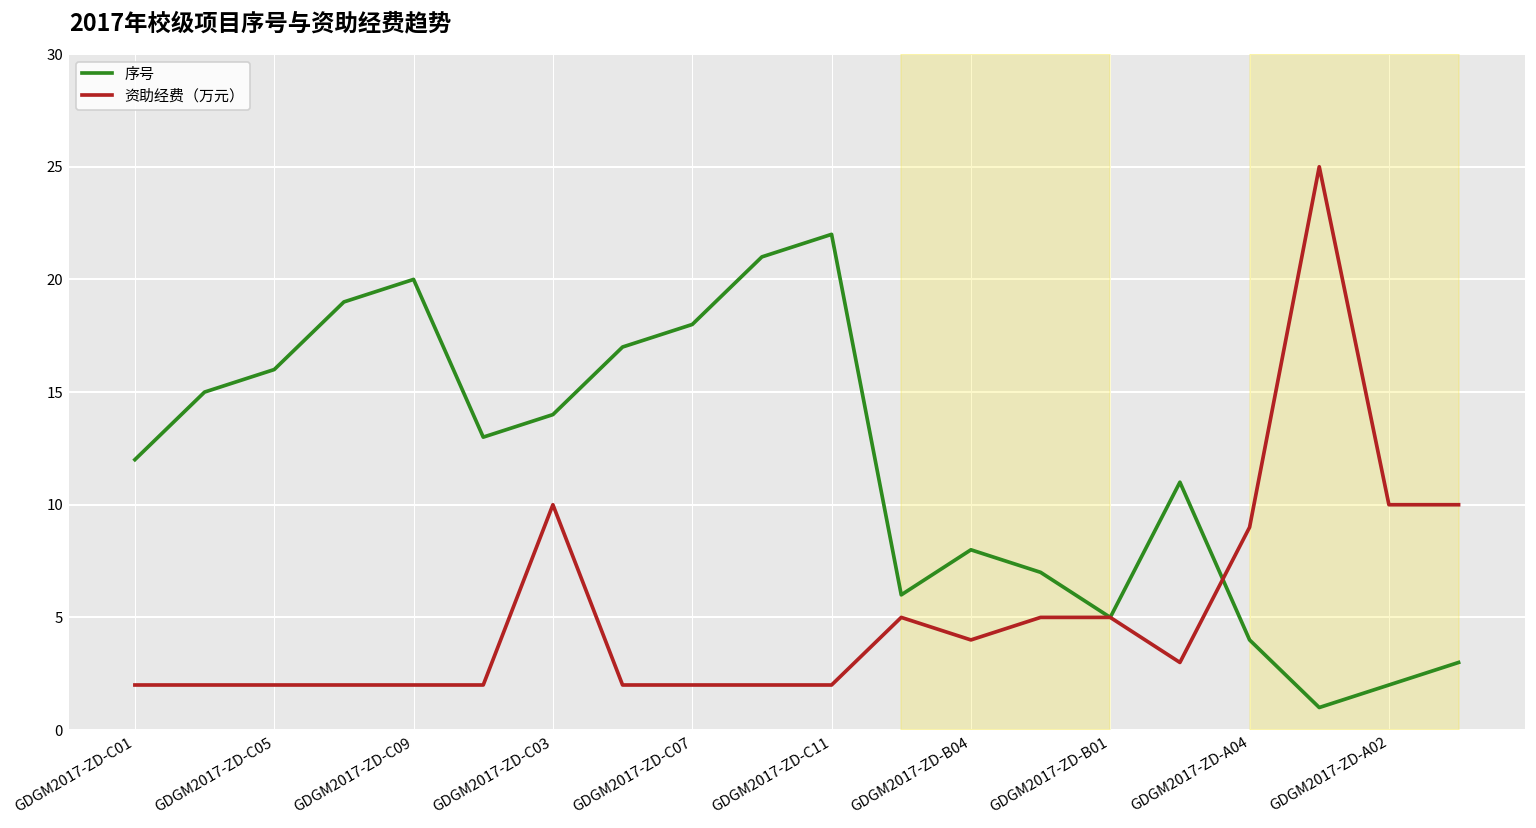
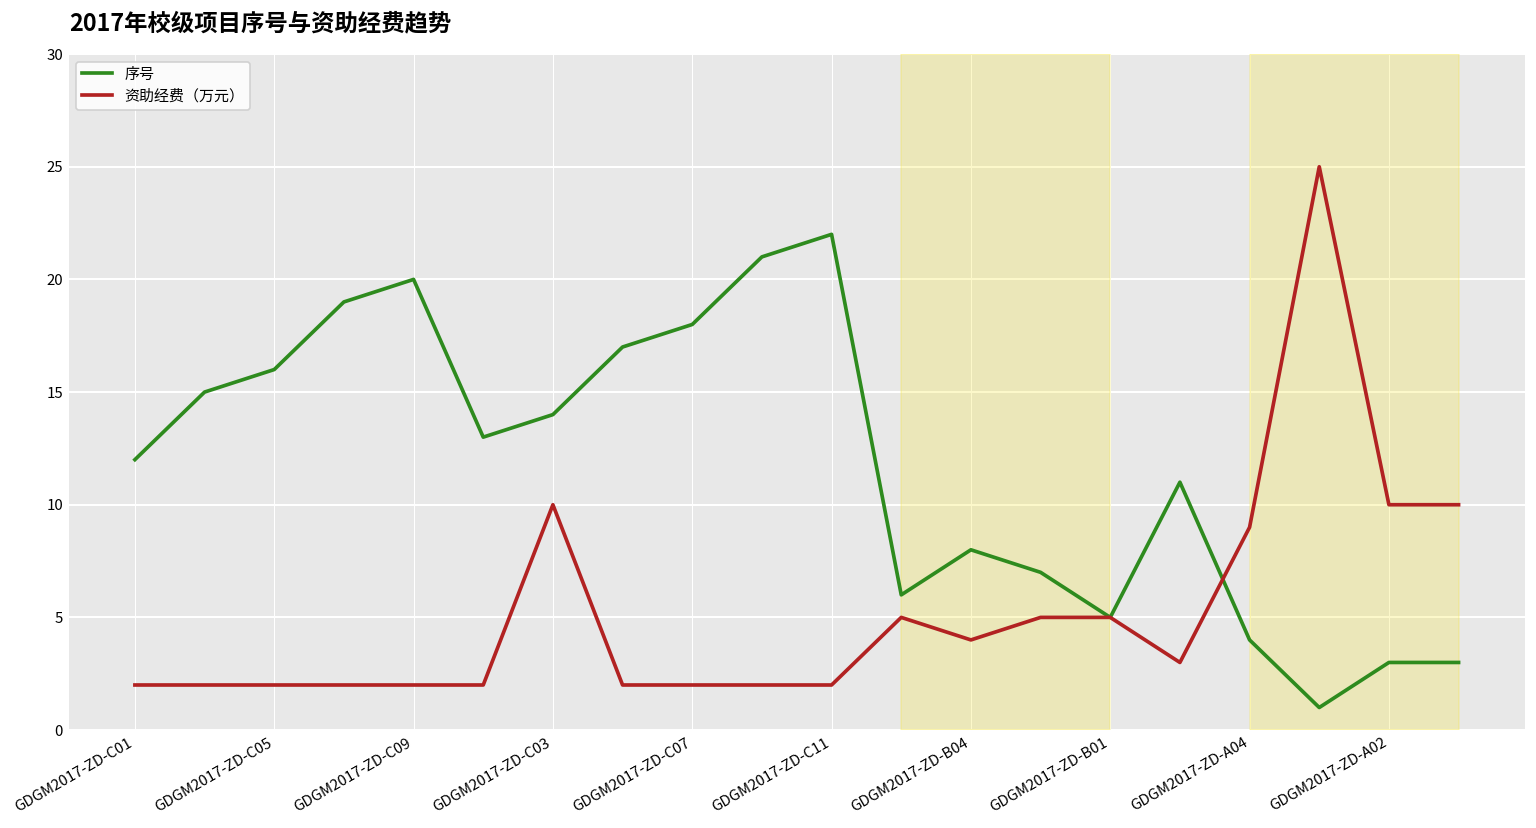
  {
    "序号": {
      "GDGM2017-ZD-C01": 12,
      "GDGM2017-ZD-C05": 16,
      "GDGM2017-ZD-C09": 20,
      "GDGM2017-ZD-C03": 14,
      "GDGM2017-ZD-C07": 18,
      "GDGM2017-ZD-C11": 22,
      "GDGM2017-ZD-B04": 8,
      "GDGM2017-ZD-A04": 4,
-     "GDGM2017-ZD-A02": 2
+     "GDGM2017-ZD-A02": 3
    },
    "资助经费（万元）": {
      "GDGM2017-ZD-C01": 2,
      "GDGM2017-ZD-C05": 2,
      "GDGM2017-ZD-C09": 2,
      "GDGM2017-ZD-C03": 10,
      "GDGM2017-ZD-C07": 2,
      "GDGM2017-ZD-C11": 2,
      "GDGM2017-ZD-B04": 4,
      "GDGM2017-ZD-A04": 9,
      "GDGM2017-ZD-A02": 10
    }
  }
